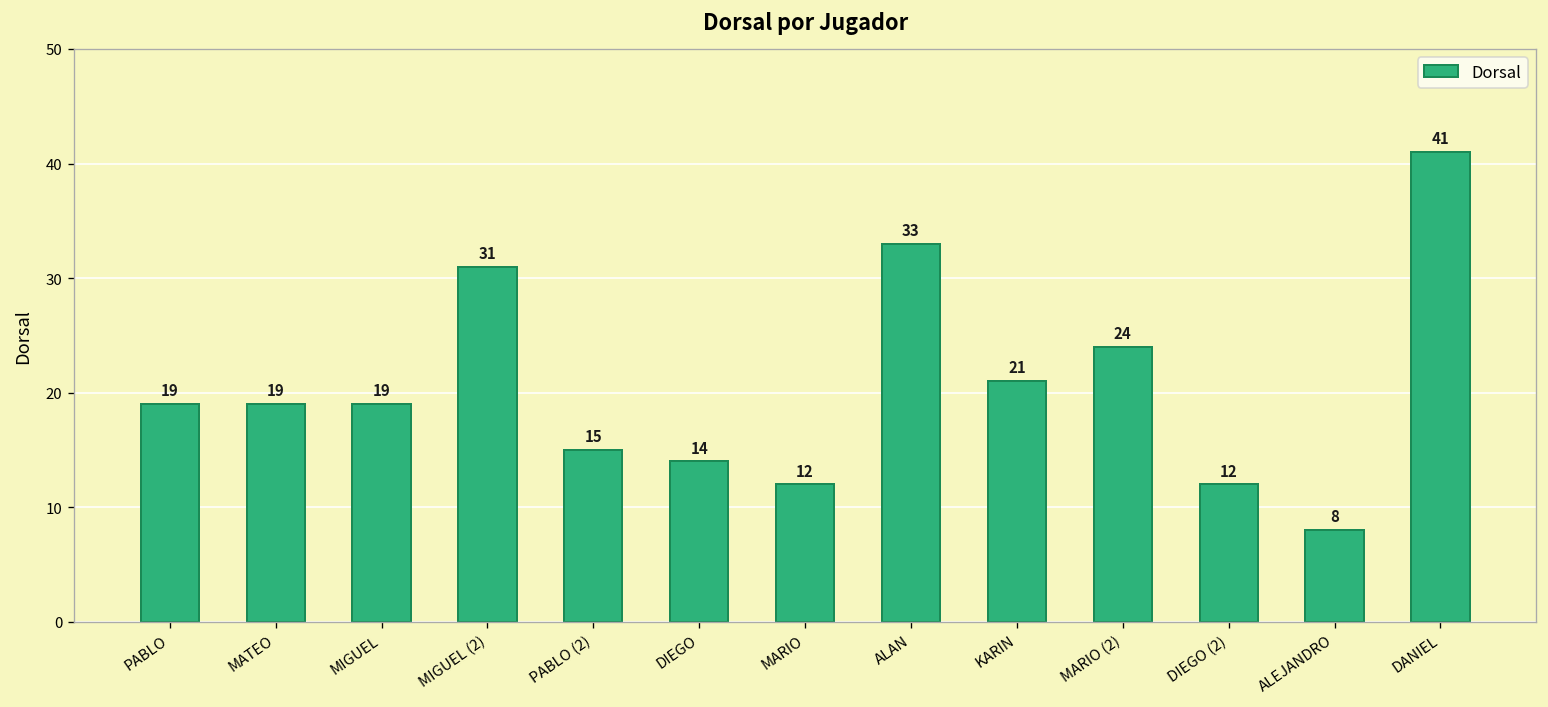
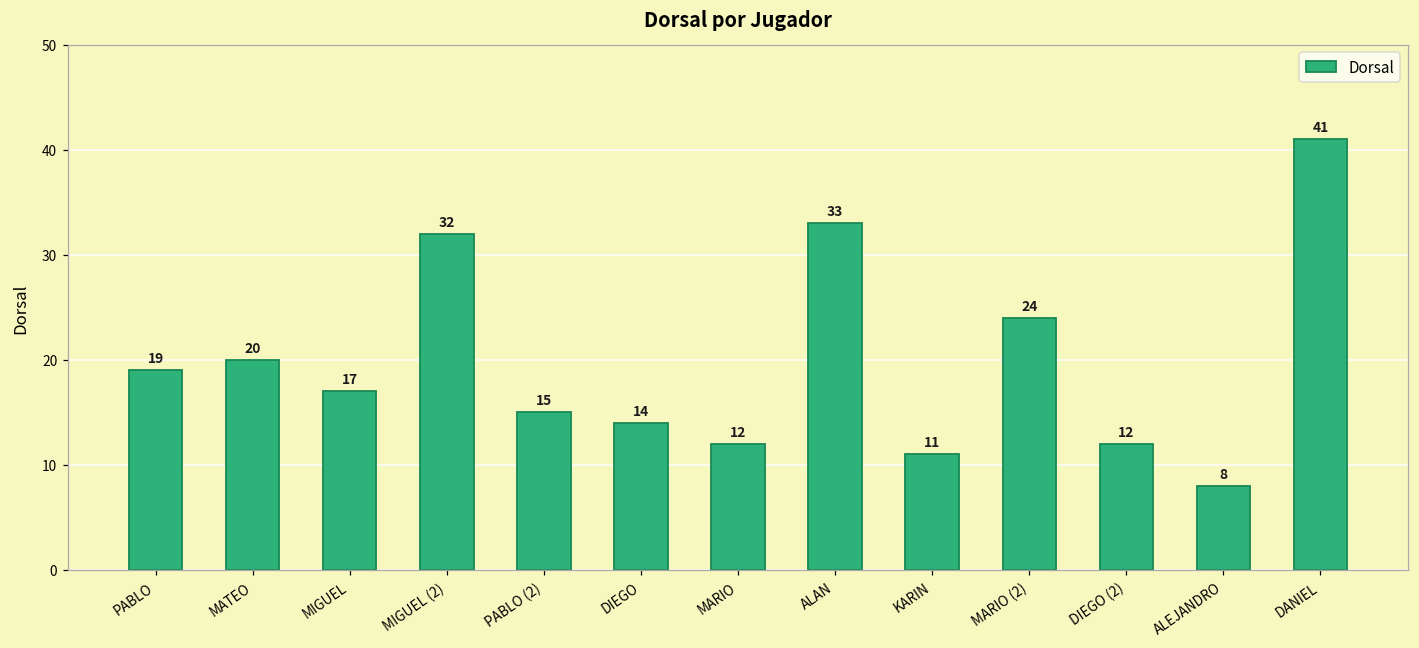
  {
    "PABLO": 19,
-   "MATEO": 19,
-   "MIGUEL": 19,
-   "MIGUEL (2)": 31,
+   "MATEO": 20,
+   "MIGUEL": 17,
+   "MIGUEL (2)": 32,
    "PABLO (2)": 15,
    "DIEGO": 14,
    "MARIO": 12,
    "ALAN": 33,
-   "KARIN": 21,
+   "KARIN": 11,
    "MARIO (2)": 24,
    "DIEGO (2)": 12,
    "ALEJANDRO": 8,
    "DANIEL": 41
  }
